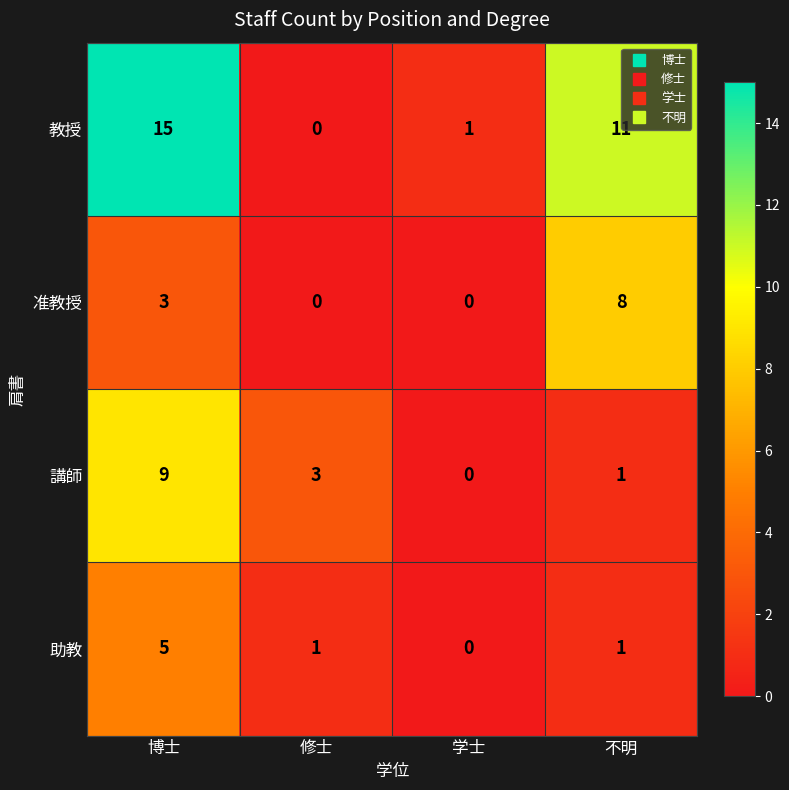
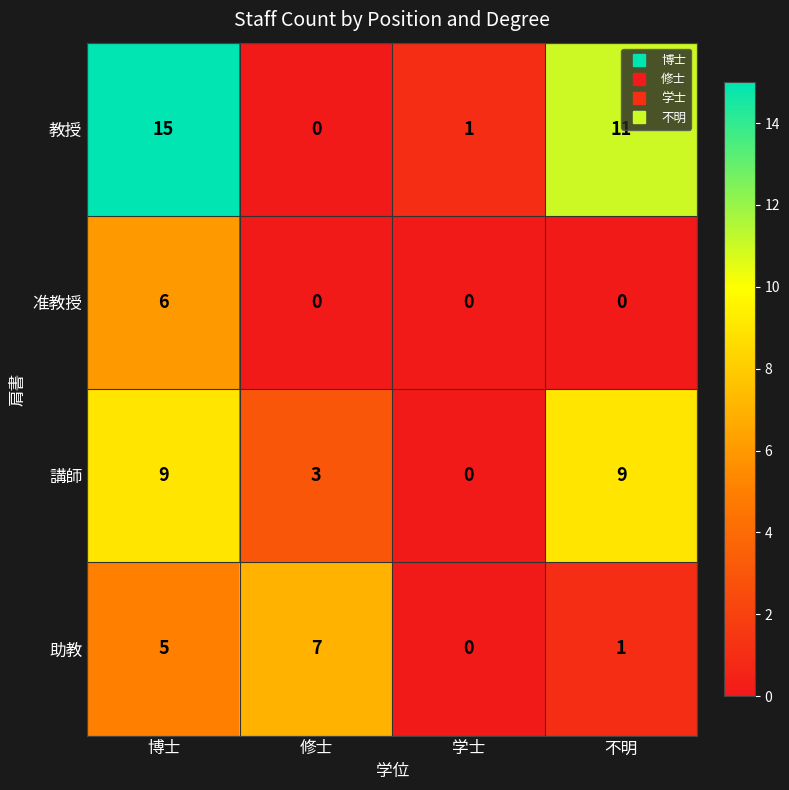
  {
    "教授": {
      "博士": 15,
      "修士": 0,
      "学士": 1
    },
    "准教授": {
-     "博士": 3,
+     "博士": 6,
      "修士": 0,
      "学士": 0,
-     "不明": 8
+     "不明": 0
    },
    "講師": {
      "博士": 9,
      "修士": 3,
      "学士": 0,
-     "不明": 1
+     "不明": 9
    },
    "助教": {
      "博士": 5,
-     "修士": 1,
+     "修士": 7,
      "学士": 0,
      "不明": 1
    }
  }
